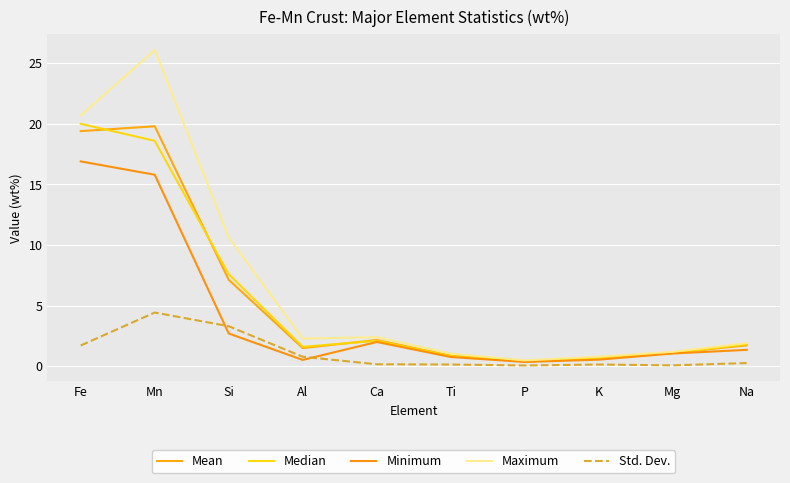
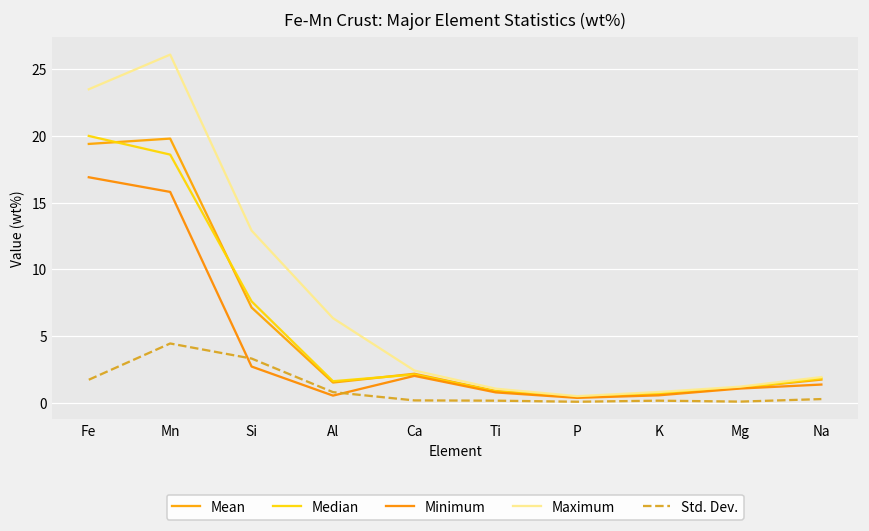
  {
    "Maximum": {
-     "Fe": 20.7,
+     "Fe": 23.5,
      "Mn": 26.1,
-     "Si": 10.6,
-     "Al": 2.3,
+     "Si": 12.9,
+     "Al": 6.3,
      "Ca": 2.4
    }
  }
